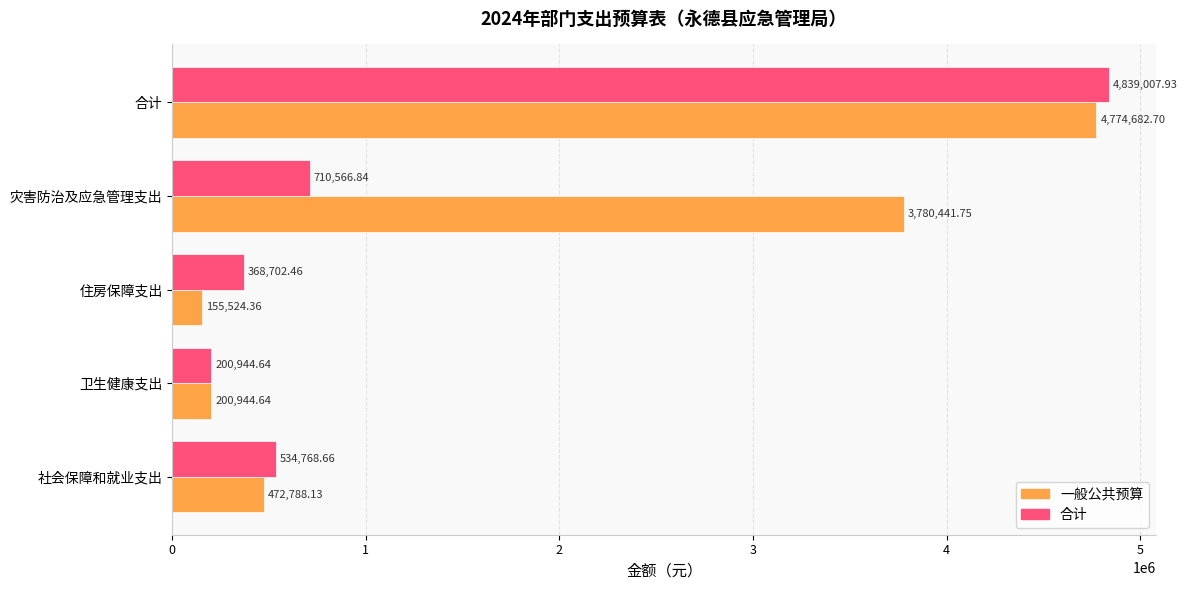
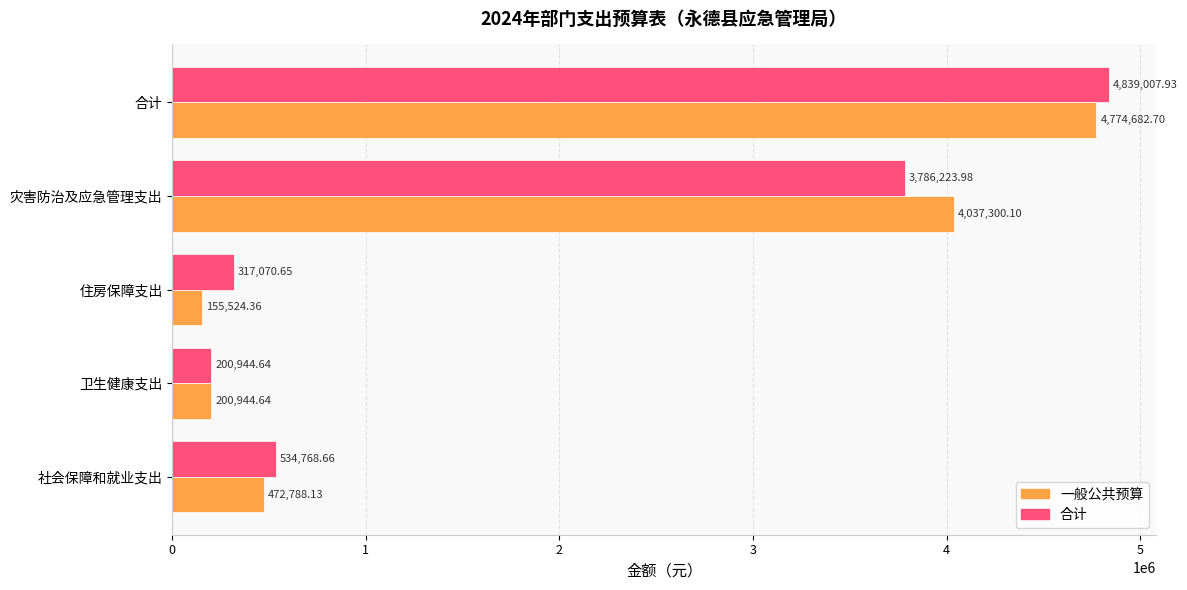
  {
    "一般公共预算": {
      "合计": "4,774,682.70",
-     "灾害防治及应急管理支出": "3,780,441.75",
+     "灾害防治及应急管理支出": "4,037,300.10",
      "住房保障支出": "155,524.36",
      "卫生健康支出": "200,944.64",
      "社会保障和就业支出": "472,788.13"
    },
    "合计": {
      "合计": "4,839,007.93",
-     "灾害防治及应急管理支出": "710,566.84",
-     "住房保障支出": "368,702.46",
+     "灾害防治及应急管理支出": "3,786,223.98",
+     "住房保障支出": "317,070.65",
      "卫生健康支出": "200,944.64",
      "社会保障和就业支出": "534,768.66"
    }
  }
